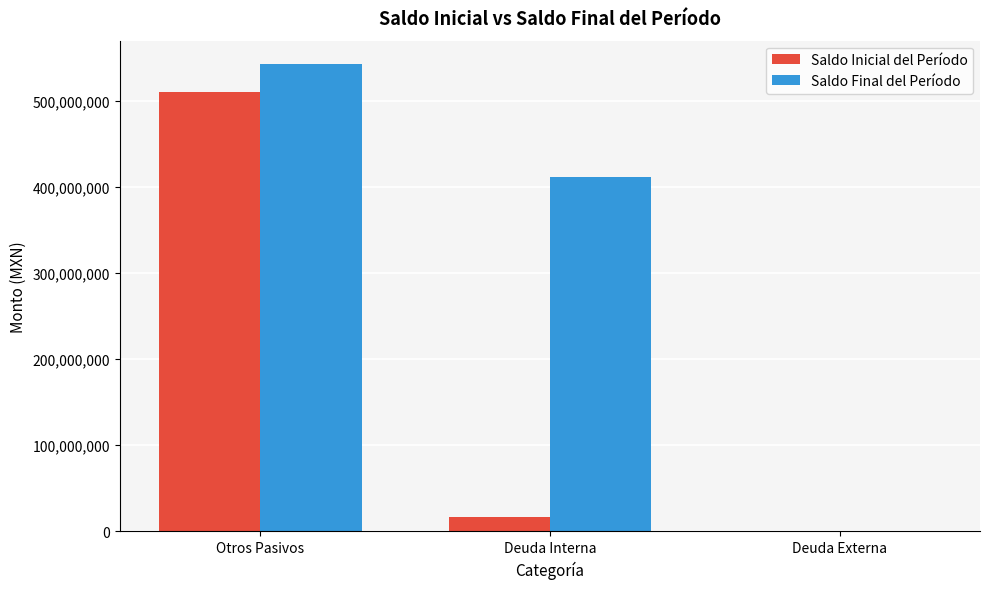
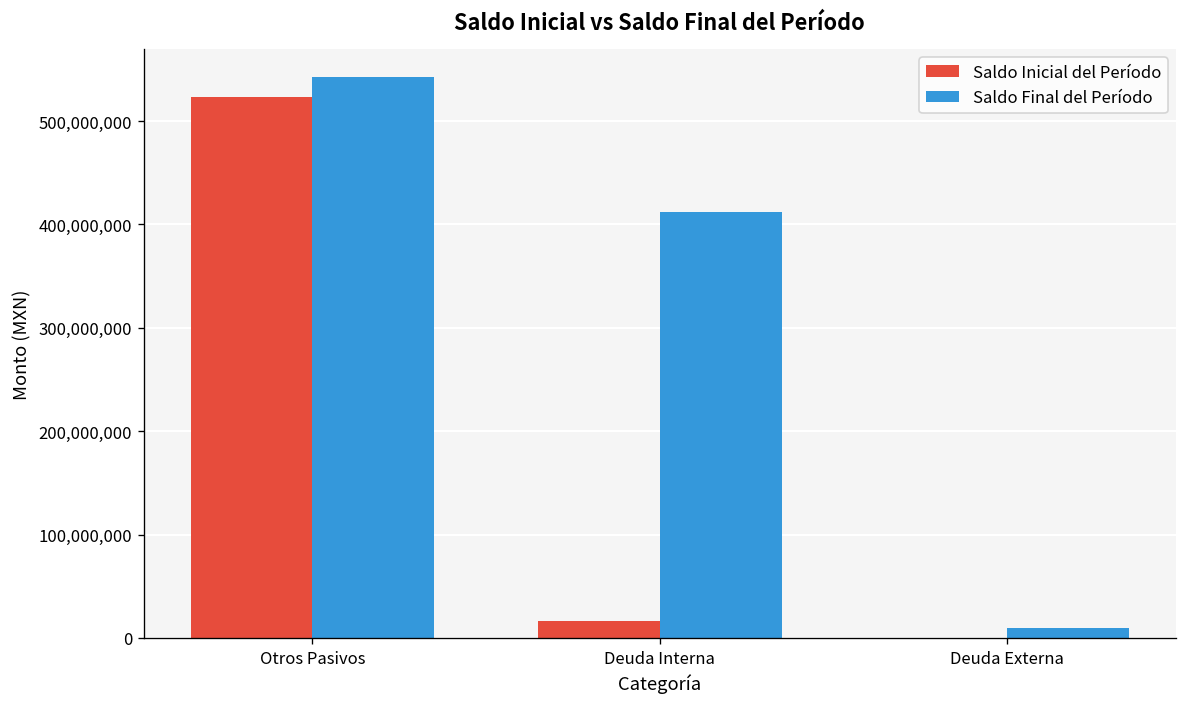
  {
    "Saldo Inicial del Período": {
-     "Otros Pasivos": "510,000,000",
+     "Otros Pasivos": "520,000,000",
      "Deuda Interna": "20,000,000",
      "Deuda Externa": "0"
    },
    "Saldo Final del Período": {
      "Otros Pasivos": "540,000,000",
      "Deuda Interna": "410,000,000",
-     "Deuda Externa": "0"
+     "Deuda Externa": "10,000,000"
    }
  }
